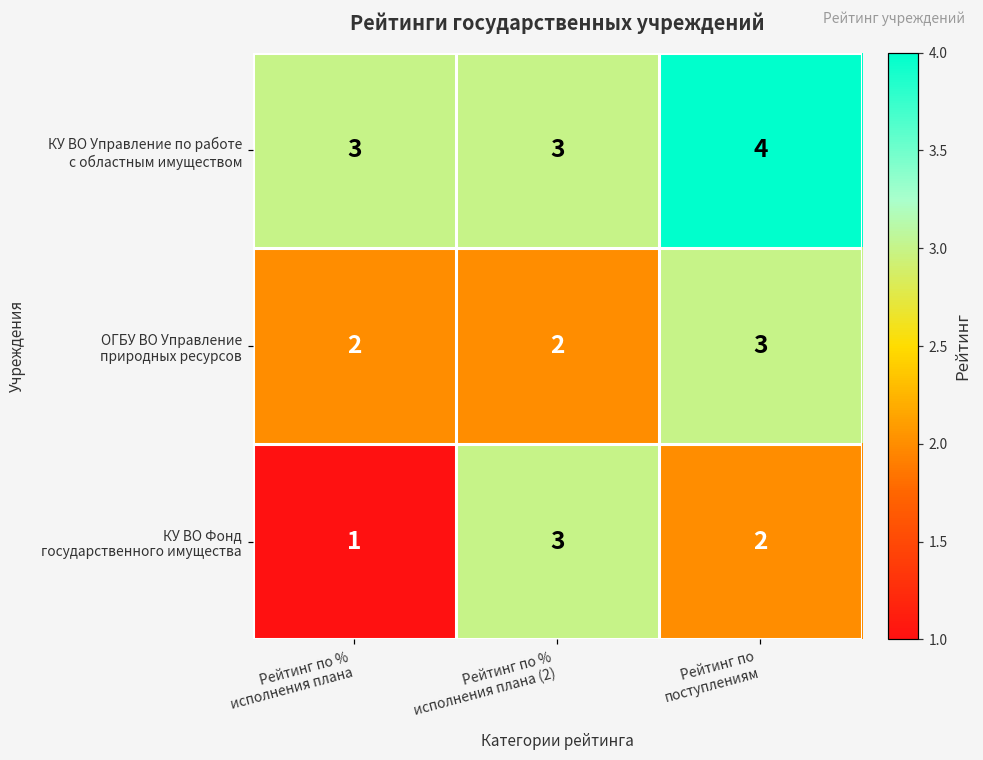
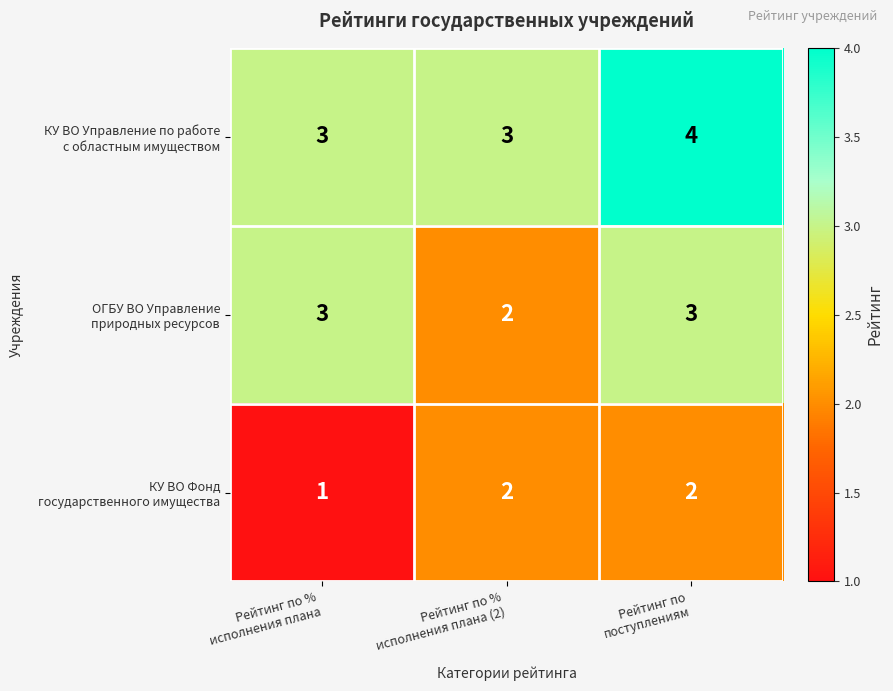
  {
    "КУ ВО Управление по работе с областным имуществом": {
      "Рейтинг по % исполнения плана": 3,
      "Рейтинг по % исполнения плана (2)": 3,
      "Рейтинг по поступлениям": 4
    },
    "ОГБУ ВО Управление природных ресурсов": {
-     "Рейтинг по % исполнения плана": 2,
+     "Рейтинг по % исполнения плана": 3,
      "Рейтинг по % исполнения плана (2)": 2,
      "Рейтинг по поступлениям": 3
    },
    "КУ ВО Фонд государственного имущества": {
      "Рейтинг по % исполнения плана": 1,
-     "Рейтинг по % исполнения плана (2)": 3,
+     "Рейтинг по % исполнения плана (2)": 2,
      "Рейтинг по поступлениям": 2
    }
  }
